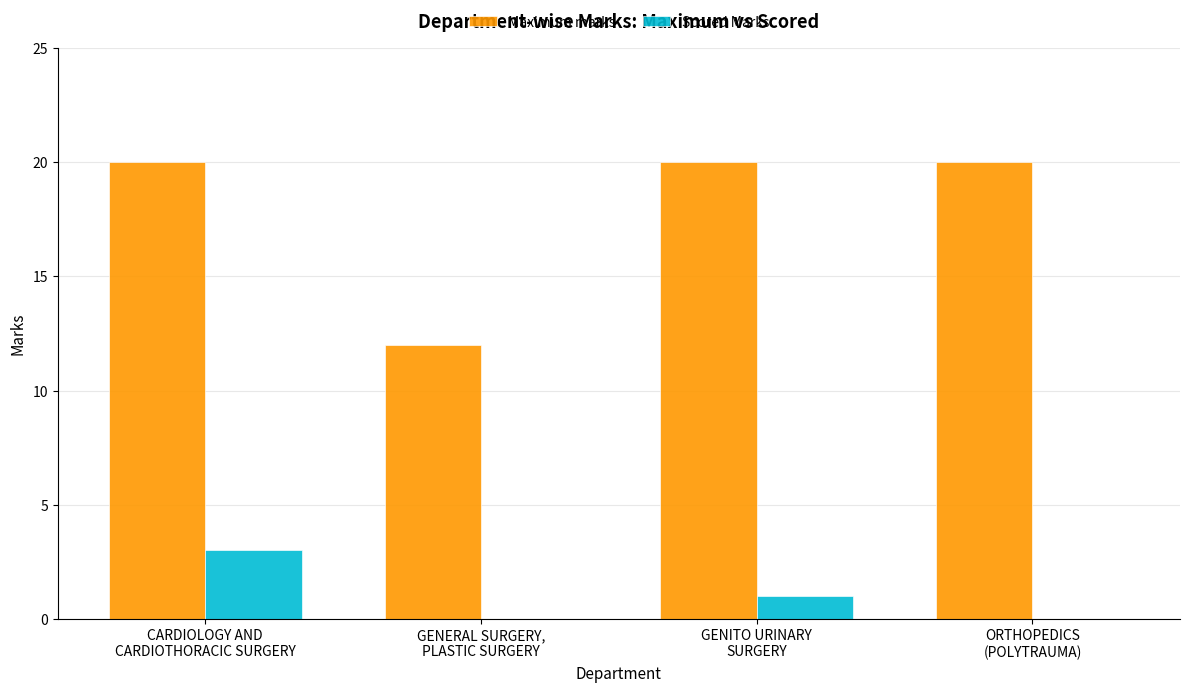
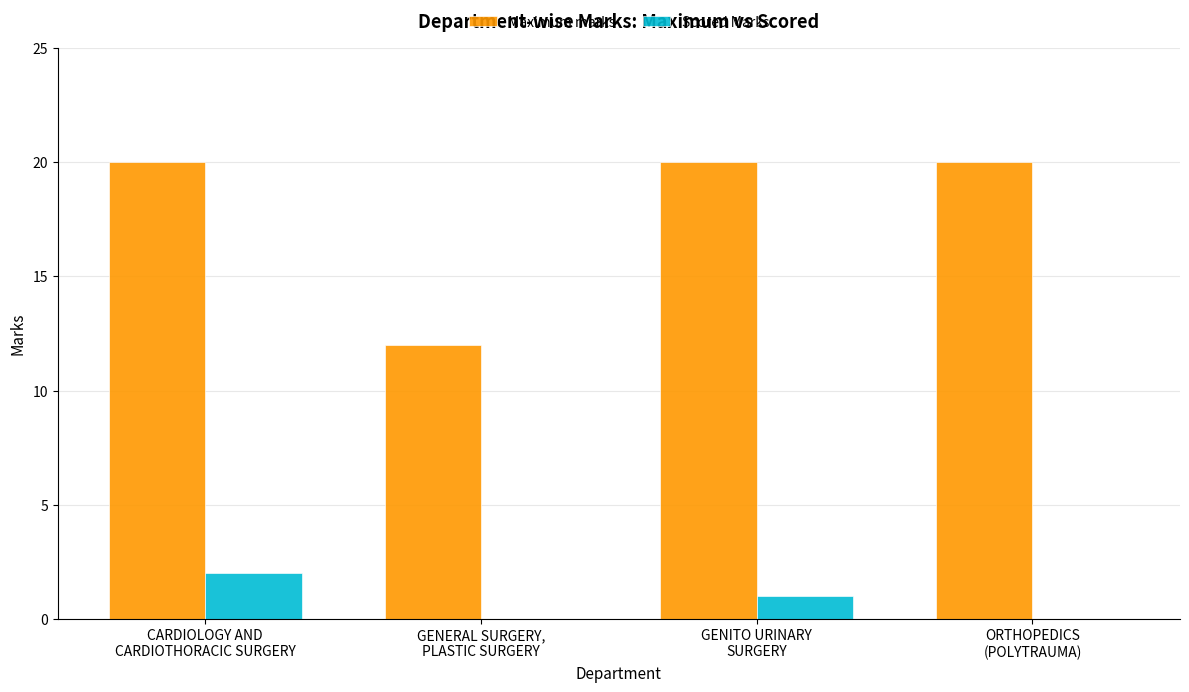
  {
    "Maximum marks": {
      "CARDIOLOGY AND CARDIOTHORACIC SURGERY": 20,
      "GENERAL SURGERY, PLASTIC SURGERY": 12,
      "GENITO URINARY SURGERY": 20,
      "ORTHOPEDICS (POLYTRAUMA)": 20
    },
    "Scored Marks": {
-     "CARDIOLOGY AND CARDIOTHORACIC SURGERY": 3,
+     "CARDIOLOGY AND CARDIOTHORACIC SURGERY": 2,
      "GENERAL SURGERY, PLASTIC SURGERY": 0,
      "GENITO URINARY SURGERY": 1,
      "ORTHOPEDICS (POLYTRAUMA)": 0
    }
  }
